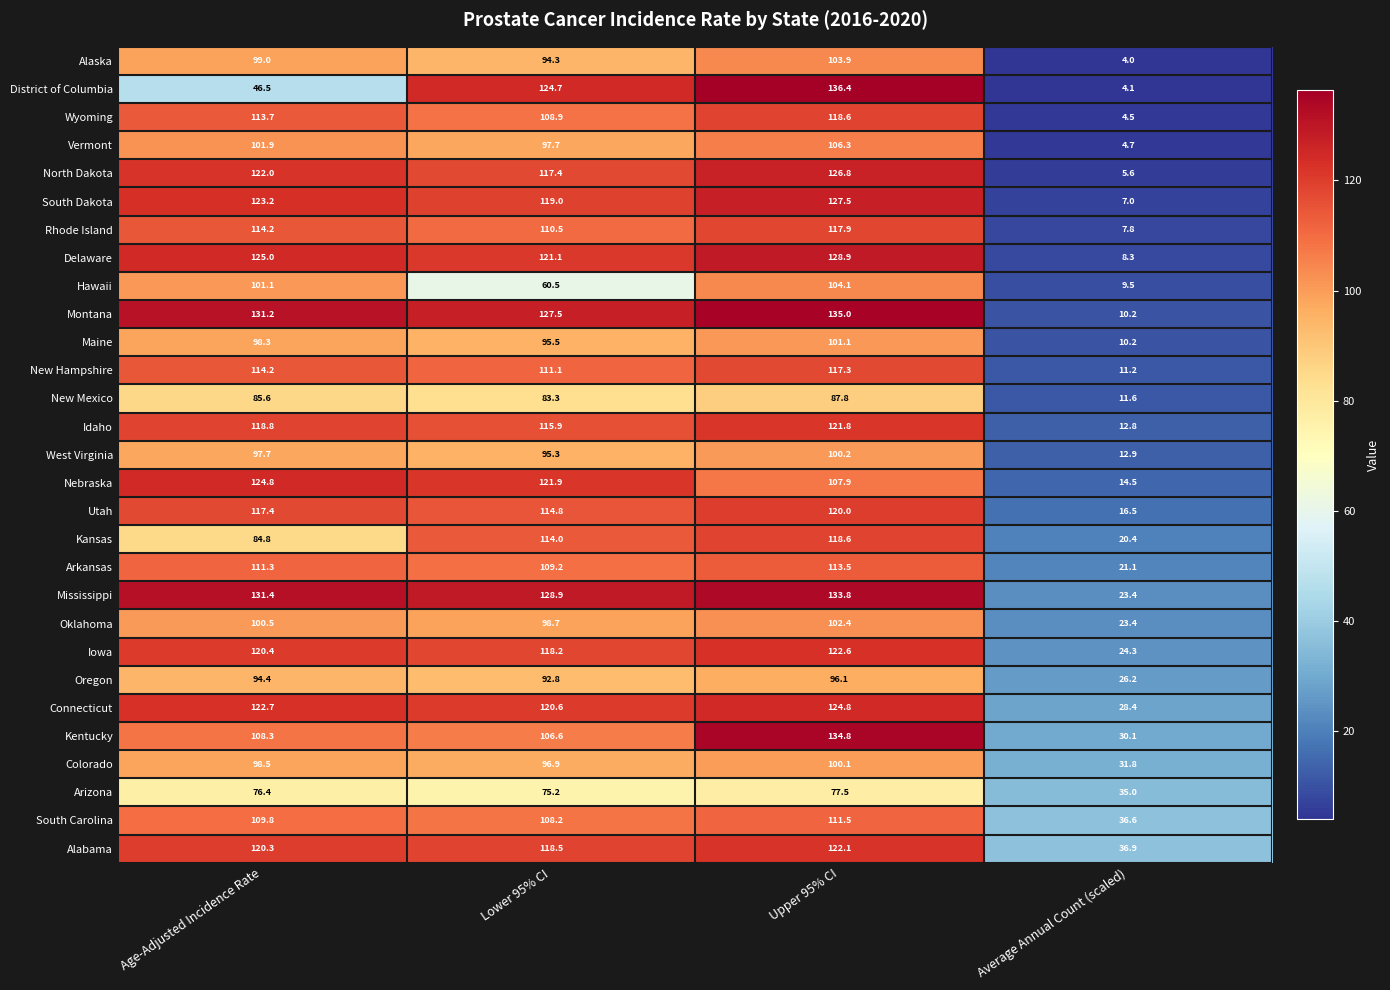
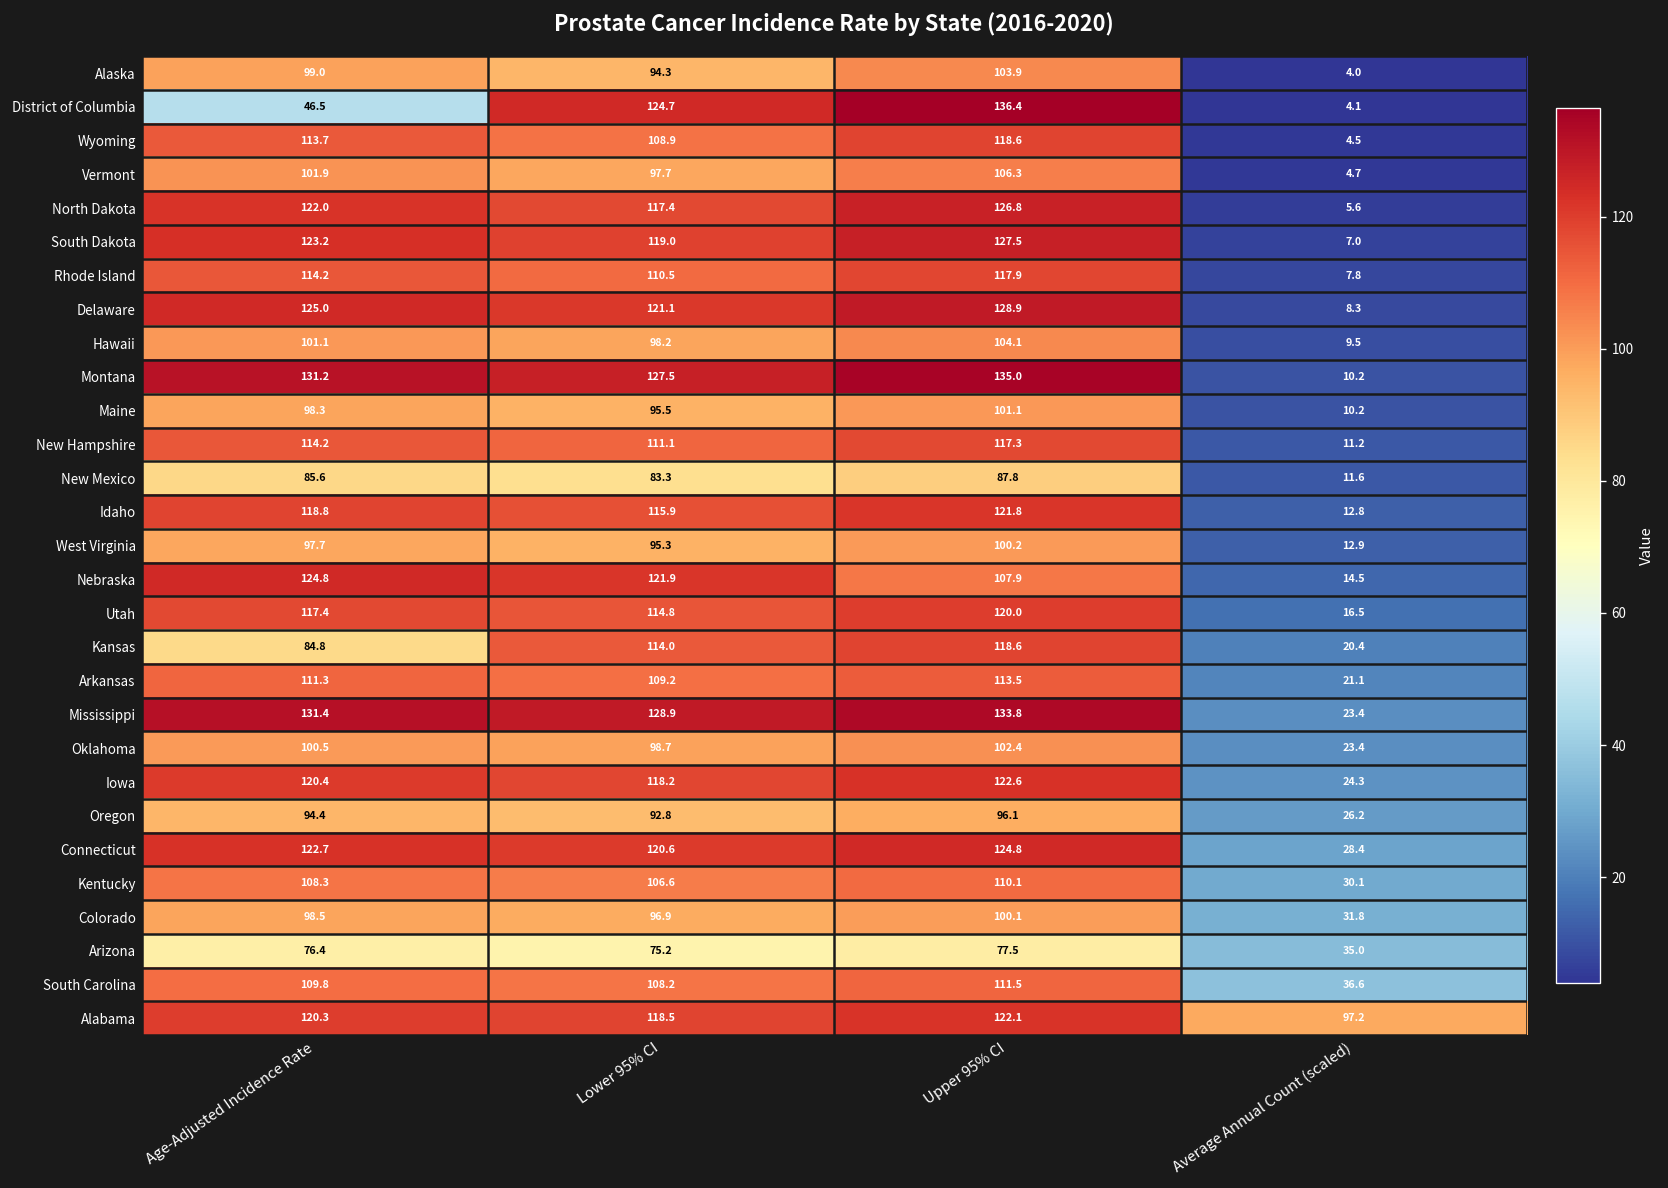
  {
    "Alaska": {
      "Age-Adjusted Incidence Rate": 99.0,
      "Lower 95% CI": 94.3,
      "Upper 95% CI": 103.9,
      "Average Annual Count (scaled)": 4.0
    },
    "District of Columbia": {
      "Age-Adjusted Incidence Rate": 46.5,
      "Lower 95% CI": 124.7,
      "Upper 95% CI": 136.4,
      "Average Annual Count (scaled)": 4.1
    },
    "Wyoming": {
      "Age-Adjusted Incidence Rate": 113.7,
      "Lower 95% CI": 108.9,
      "Upper 95% CI": 118.6,
      "Average Annual Count (scaled)": 4.5
    },
    "Vermont": {
      "Age-Adjusted Incidence Rate": 101.9,
      "Lower 95% CI": 97.7,
      "Upper 95% CI": 106.3,
      "Average Annual Count (scaled)": 4.7
    },
    "North Dakota": {
      "Age-Adjusted Incidence Rate": 122.0,
      "Lower 95% CI": 117.4,
      "Upper 95% CI": 126.8,
      "Average Annual Count (scaled)": 5.6
    },
    "South Dakota": {
      "Age-Adjusted Incidence Rate": 123.2,
      "Lower 95% CI": 119.0,
      "Upper 95% CI": 127.5,
      "Average Annual Count (scaled)": 7.0
    },
    "Rhode Island": {
      "Age-Adjusted Incidence Rate": 114.2,
      "Lower 95% CI": 110.5,
      "Upper 95% CI": 117.9,
      "Average Annual Count (scaled)": 7.8
    },
    "Delaware": {
      "Age-Adjusted Incidence Rate": 125.0,
      "Lower 95% CI": 121.1,
      "Upper 95% CI": 128.9,
      "Average Annual Count (scaled)": 8.3
    },
    "Hawaii": {
      "Age-Adjusted Incidence Rate": 101.1,
-     "Lower 95% CI": 60.5,
+     "Lower 95% CI": 98.2,
      "Upper 95% CI": 104.1,
      "Average Annual Count (scaled)": 9.5
    },
    "Montana": {
      "Age-Adjusted Incidence Rate": 131.2,
      "Lower 95% CI": 127.5,
      "Upper 95% CI": 135.0,
      "Average Annual Count (scaled)": 10.2
    },
    "Maine": {
      "Age-Adjusted Incidence Rate": 98.3,
      "Lower 95% CI": 95.5,
      "Upper 95% CI": 101.1,
      "Average Annual Count (scaled)": 10.2
    },
    "New Hampshire": {
      "Age-Adjusted Incidence Rate": 114.2,
      "Lower 95% CI": 111.1,
      "Upper 95% CI": 117.3,
      "Average Annual Count (scaled)": 11.2
    },
    "New Mexico": {
      "Age-Adjusted Incidence Rate": 85.6,
      "Lower 95% CI": 83.3,
      "Upper 95% CI": 87.8,
      "Average Annual Count (scaled)": 11.6
    },
    "Idaho": {
      "Age-Adjusted Incidence Rate": 118.8,
      "Lower 95% CI": 115.9,
      "Upper 95% CI": 121.8,
      "Average Annual Count (scaled)": 12.8
    },
    "West Virginia": {
      "Age-Adjusted Incidence Rate": 97.7,
      "Lower 95% CI": 95.3,
      "Upper 95% CI": 100.2,
      "Average Annual Count (scaled)": 12.9
    },
    "Nebraska": {
      "Age-Adjusted Incidence Rate": 124.8,
      "Lower 95% CI": 121.9,
      "Upper 95% CI": 107.9,
      "Average Annual Count (scaled)": 14.5
    },
    "Utah": {
      "Age-Adjusted Incidence Rate": 117.4,
      "Lower 95% CI": 114.8,
      "Upper 95% CI": 120.0,
      "Average Annual Count (scaled)": 16.5
    },
    "Kansas": {
      "Age-Adjusted Incidence Rate": 84.8,
      "Lower 95% CI": 114.0,
      "Upper 95% CI": 118.6,
      "Average Annual Count (scaled)": 20.4
    },
    "Arkansas": {
      "Age-Adjusted Incidence Rate": 111.3,
      "Lower 95% CI": 109.2,
      "Upper 95% CI": 113.5,
      "Average Annual Count (scaled)": 21.1
    },
    "Mississippi": {
      "Age-Adjusted Incidence Rate": 131.4,
      "Lower 95% CI": 128.9,
      "Upper 95% CI": 133.8,
      "Average Annual Count (scaled)": 23.4
    },
    "Oklahoma": {
      "Age-Adjusted Incidence Rate": 100.5,
      "Lower 95% CI": 98.7,
      "Upper 95% CI": 102.4,
      "Average Annual Count (scaled)": 23.4
    },
    "Iowa": {
      "Age-Adjusted Incidence Rate": 120.4,
      "Lower 95% CI": 118.2,
      "Upper 95% CI": 122.6,
      "Average Annual Count (scaled)": 24.3
    },
    "Oregon": {
      "Age-Adjusted Incidence Rate": 94.4,
      "Lower 95% CI": 92.8,
      "Upper 95% CI": 96.1,
      "Average Annual Count (scaled)": 26.2
    },
    "Connecticut": {
      "Age-Adjusted Incidence Rate": 122.7,
      "Lower 95% CI": 120.6,
      "Upper 95% CI": 124.8,
      "Average Annual Count (scaled)": 28.4
    },
    "Kentucky": {
      "Age-Adjusted Incidence Rate": 108.3,
      "Lower 95% CI": 106.6,
-     "Upper 95% CI": 134.8,
+     "Upper 95% CI": 110.1,
      "Average Annual Count (scaled)": 30.1
    },
    "Colorado": {
      "Age-Adjusted Incidence Rate": 98.5,
      "Lower 95% CI": 96.9,
      "Upper 95% CI": 100.1,
      "Average Annual Count (scaled)": 31.8
    },
    "Arizona": {
      "Age-Adjusted Incidence Rate": 76.4,
      "Lower 95% CI": 75.2,
      "Upper 95% CI": 77.5,
      "Average Annual Count (scaled)": 35.0
    },
    "South Carolina": {
      "Age-Adjusted Incidence Rate": 109.8,
      "Lower 95% CI": 108.2,
      "Upper 95% CI": 111.5,
      "Average Annual Count (scaled)": 36.6
    },
    "Alabama": {
      "Age-Adjusted Incidence Rate": 120.3,
      "Lower 95% CI": 118.5,
      "Upper 95% CI": 122.1,
-     "Average Annual Count (scaled)": 36.9
+     "Average Annual Count (scaled)": 97.2
    }
  }
